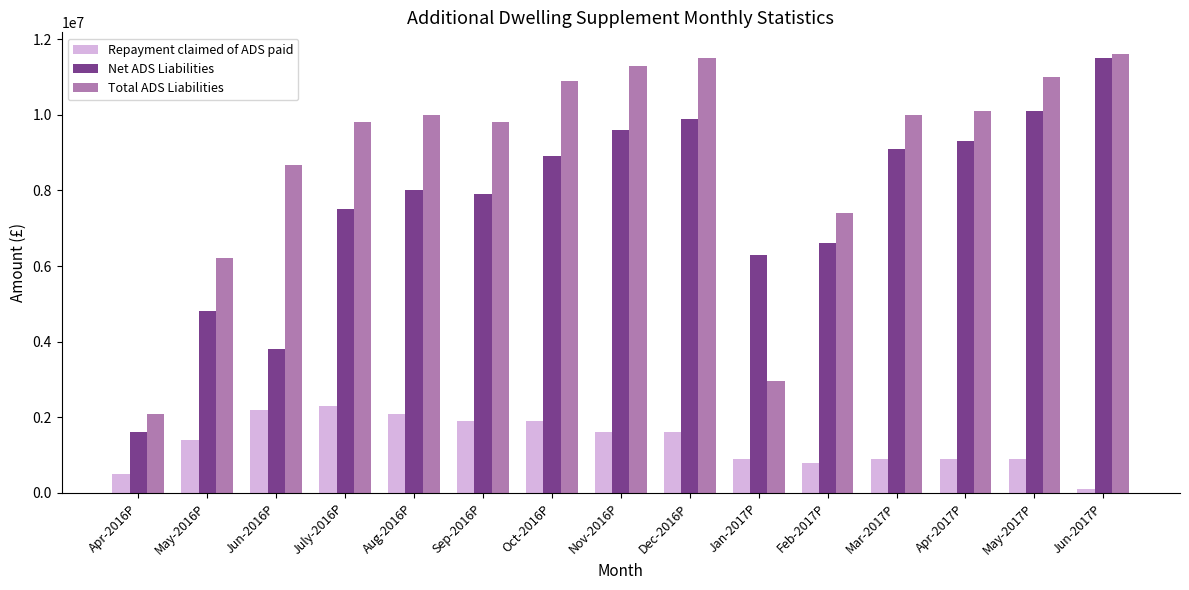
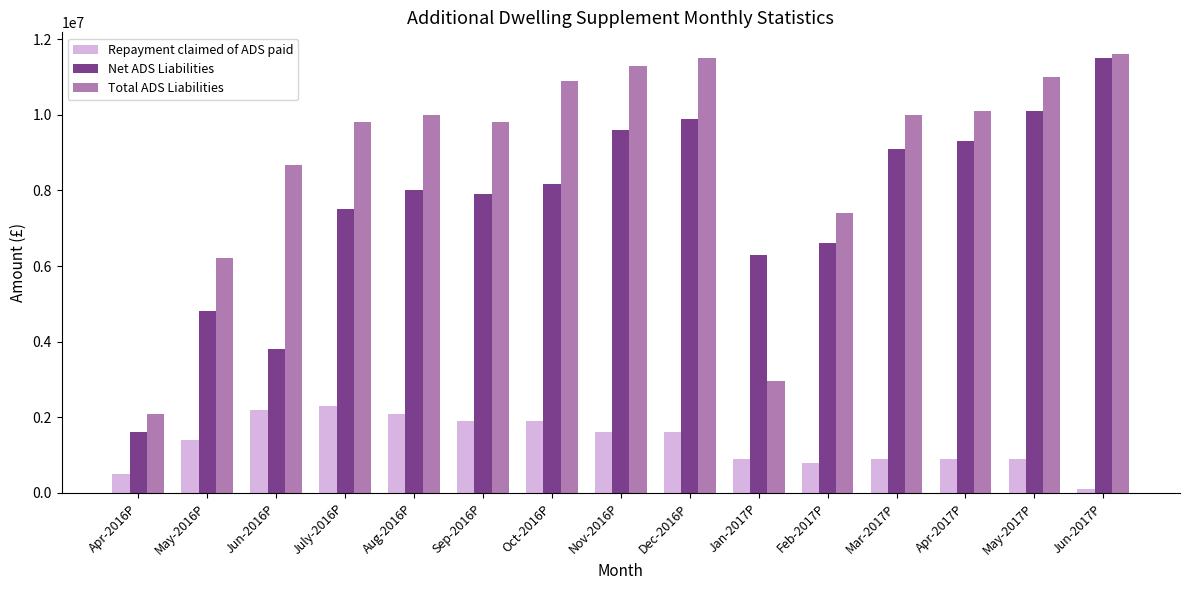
  {
    "Repayment claimed of ADS paid": {
      "Apr-2016P": 500000,
      "May-2016P": 1400000,
      "Jun-2016P": 2200000,
      "July-2016P": 2300000,
      "Aug-2016P": 2100000,
      "Sep-2016P": 1900000,
      "Oct-2016P": 1900000,
      "Nov-2016P": 1600000,
      "Dec-2016P": 1600000,
      "Jan-2017P": 900000,
      "Feb-2017P": 800000,
      "Mar-2017P": 900000,
      "Apr-2017P": 900000,
      "May-2017P": 900000,
      "Jun-2017P": 100000
    },
    "Net ADS Liabilities": {
      "Apr-2016P": 1600000,
      "May-2016P": 4800000,
      "Jun-2016P": 3800000,
      "July-2016P": 7500000,
      "Aug-2016P": 8000000,
      "Sep-2016P": 7900000,
-     "Oct-2016P": 8900000,
+     "Oct-2016P": 8200000,
      "Nov-2016P": 9600000,
      "Dec-2016P": 9900000,
      "Jan-2017P": 6300000,
      "Feb-2017P": 6600000,
      "Mar-2017P": 9100000,
      "Apr-2017P": 9300000,
      "May-2017P": 10100000,
      "Jun-2017P": 11500000
    },
    "Total ADS Liabilities": {
      "Apr-2016P": 2100000,
      "May-2016P": 6200000,
      "Jun-2016P": 8700000,
      "July-2016P": 9800000,
      "Aug-2016P": 10000000,
      "Sep-2016P": 9800000,
      "Oct-2016P": 10900000,
      "Nov-2016P": 11300000,
      "Dec-2016P": 11500000,
      "Jan-2017P": 3000000,
      "Feb-2017P": 7400000,
      "Mar-2017P": 10000000,
      "Apr-2017P": 10100000,
      "May-2017P": 11000000,
      "Jun-2017P": 11600000
    }
  }
